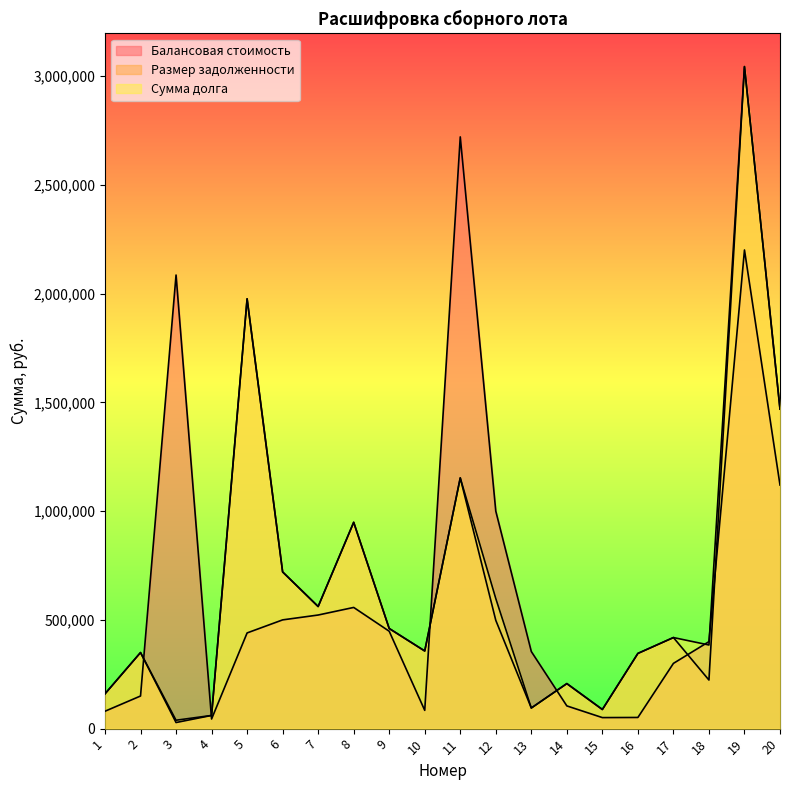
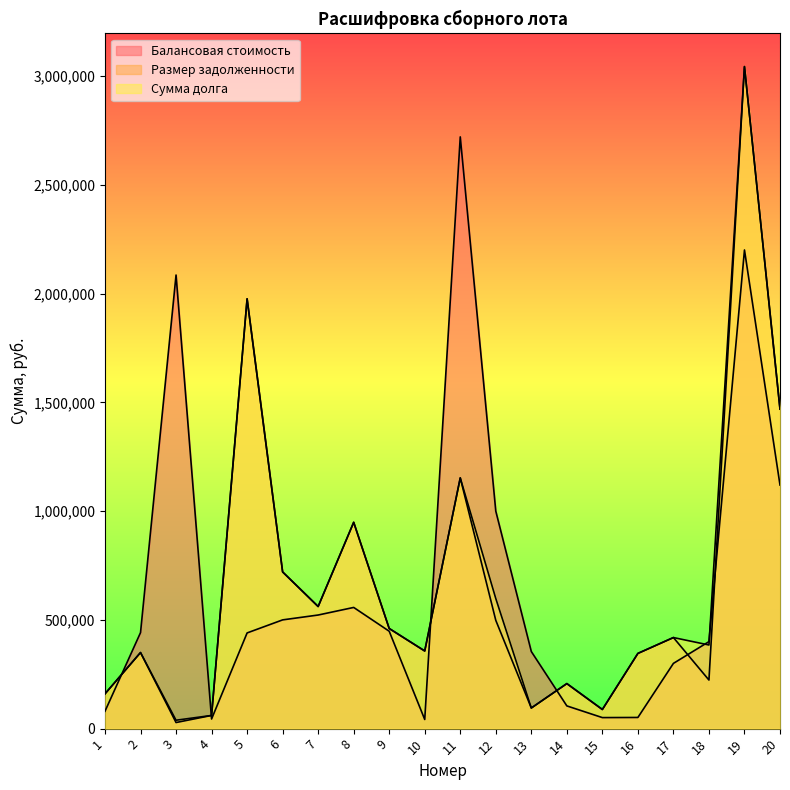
  {
    "Балансовая стоимость": {
      "1": "80,000",
-     "2": "150,000",
+     "2": "440,000",
      "3": "2,090,000",
      "4": "40,000",
      "5": "440,000",
      "6": "500,000",
      "7": "520,000",
      "8": "560,000",
      "9": "450,000",
-     "10": "80,000",
+     "10": "40,000",
      "11": "2,720,000",
      "12": "1,000,000",
      "13": "350,000",
      "14": "100,000",
      "15": "50,000",
      "16": "50,000",
      "17": "300,000",
      "18": "400,000",
      "19": "2,200,000",
      "20": "1,120,000"
    }
  }
